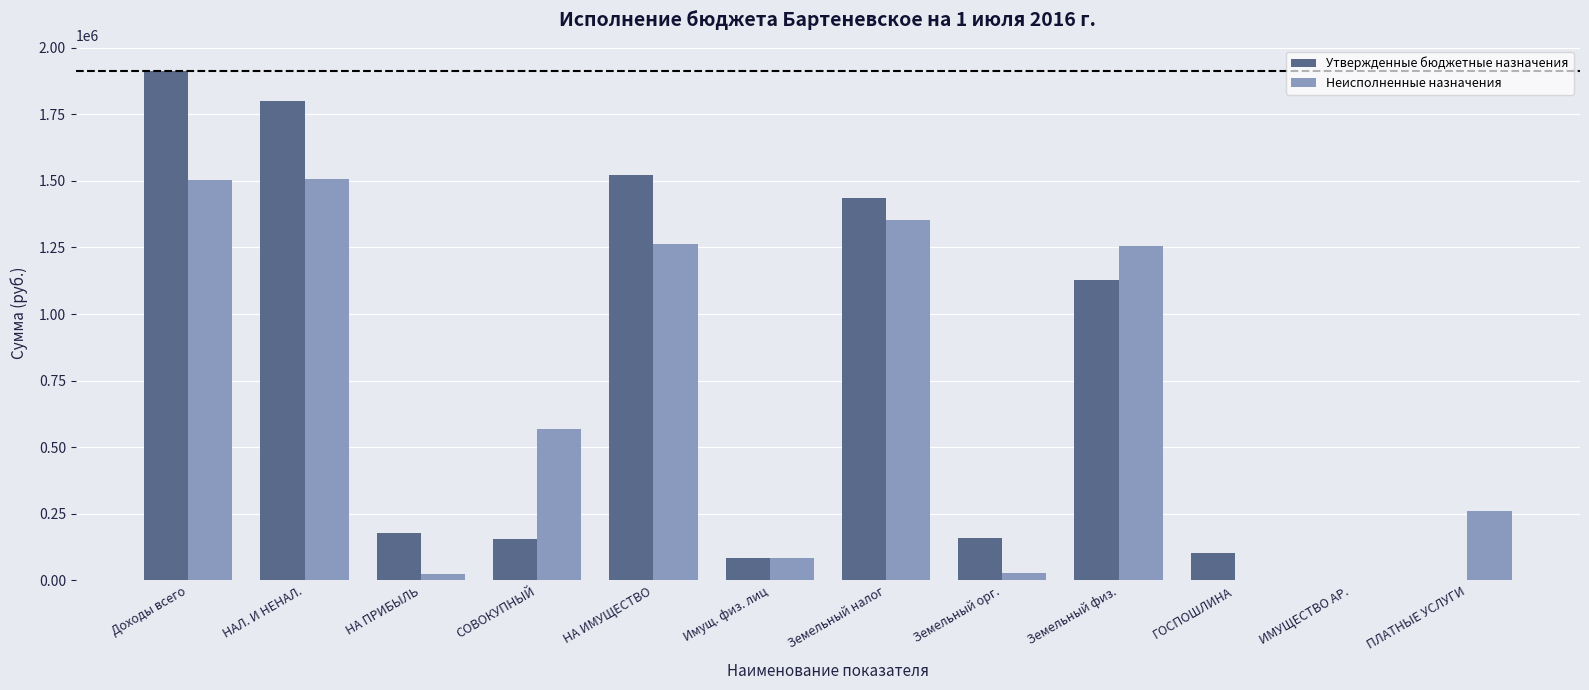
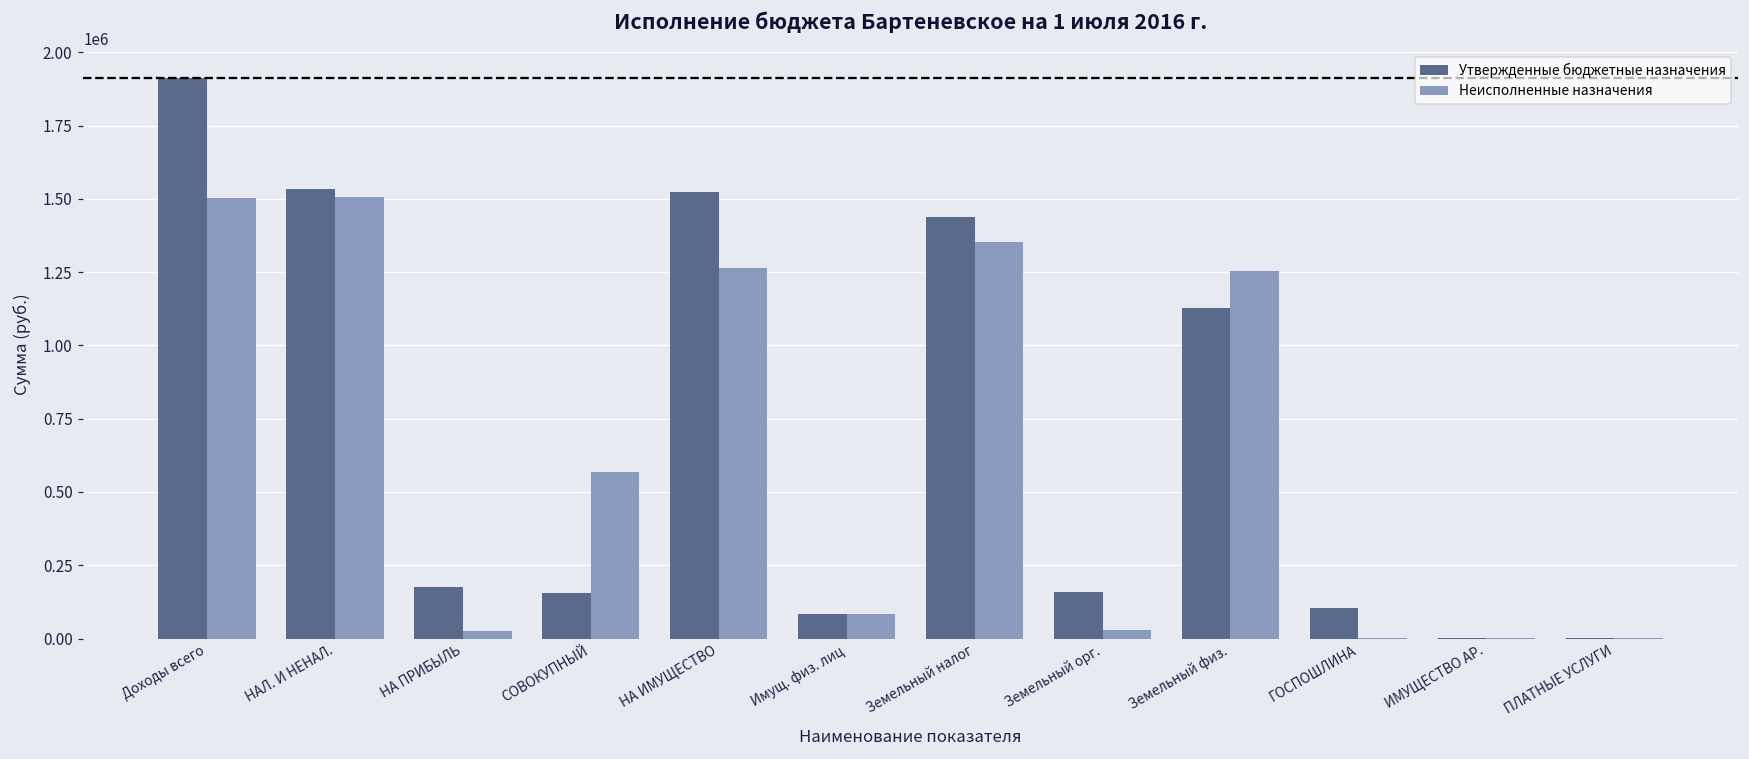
  {
    "Утвержденные бюджетные назначения": {
      "Доходы всего": 1910000,
-     "НАЛ. И НЕНАЛ.": 1800000,
+     "НАЛ. И НЕНАЛ.": 1530000,
      "НА ПРИБЫЛЬ": 180000,
      "СОВОКУПНЫЙ": 150000,
      "НА ИМУЩЕСТВО": 1520000,
      "Имущ. физ. лиц": 90000,
      "Земельный налог": 1440000,
      "Земельный орг.": 160000,
      "Земельный физ.": 1130000,
      "ГОСПОШЛИНА": 100000
    },
    "Неисполненные назначения": {
      "Доходы всего": 1500000,
      "НАЛ. И НЕНАЛ.": 1510000,
      "НА ПРИБЫЛЬ": 30000,
      "СОВОКУПНЫЙ": 570000,
      "НА ИМУЩЕСТВО": 1260000,
      "Имущ. физ. лиц": 80000,
      "Земельный налог": 1350000,
      "Земельный орг.": 30000,
      "Земельный физ.": 1250000,
-     "ПЛАТНЫЕ УСЛУГИ": 260000
+     "ПЛАТНЫЕ УСЛУГИ": 0
    }
  }
